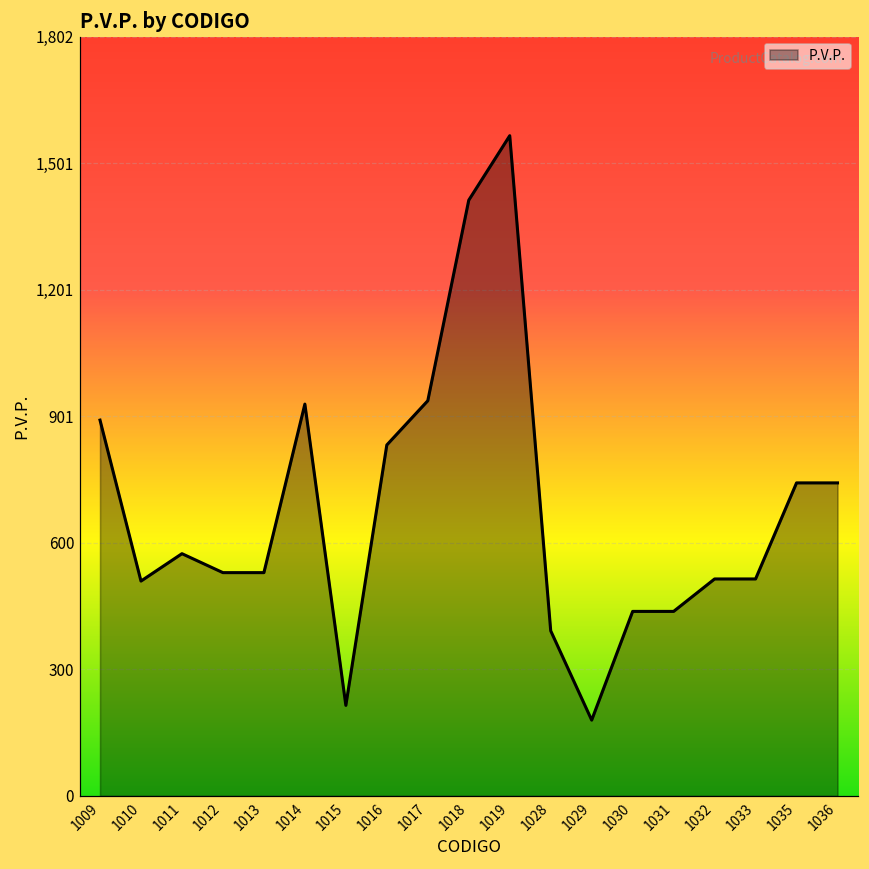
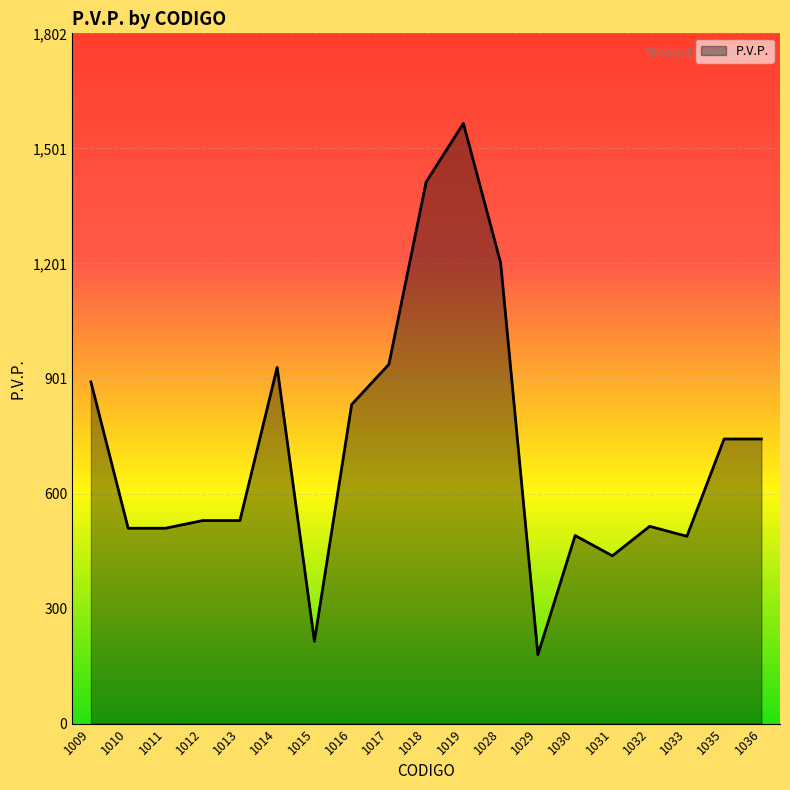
  {
    "1009": "890",
    "1010": "510",
-   "1011": "580",
+   "1011": "510",
    "1012": "530",
    "1013": "530",
    "1014": "930",
    "1015": "220",
    "1016": "830",
    "1017": "940",
    "1018": "1,410",
    "1019": "1,570",
-   "1028": "390",
+   "1028": "1,200",
    "1029": "180",
-   "1030": "440",
+   "1030": "490",
    "1031": "440",
    "1032": "520",
-   "1033": "520",
+   "1033": "490",
    "1035": "740",
    "1036": "740"
  }
